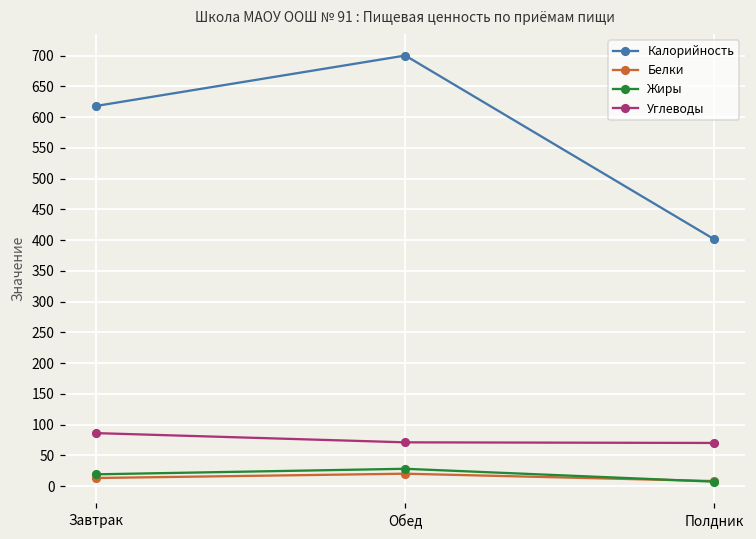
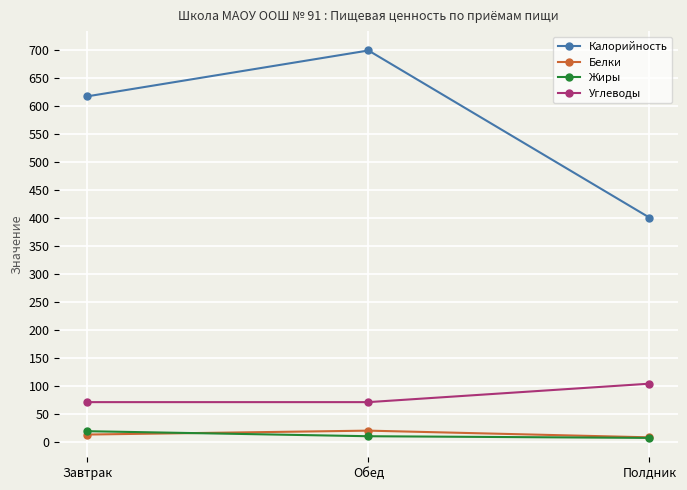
  {
    "Калорийность": {
      "Завтрак": 620,
      "Обед": 700,
      "Полдник": 400
    },
    "Белки": {
      "Завтрак": 10,
      "Обед": 20
    },
    "Жиры": {
      "Завтрак": 20,
-     "Обед": 30
+     "Обед": 10
    },
    "Углеводы": {
-     "Завтрак": 90,
+     "Завтрак": 70,
      "Обед": 70,
-     "Полдник": 70
+     "Полдник": 100
    }
  }
